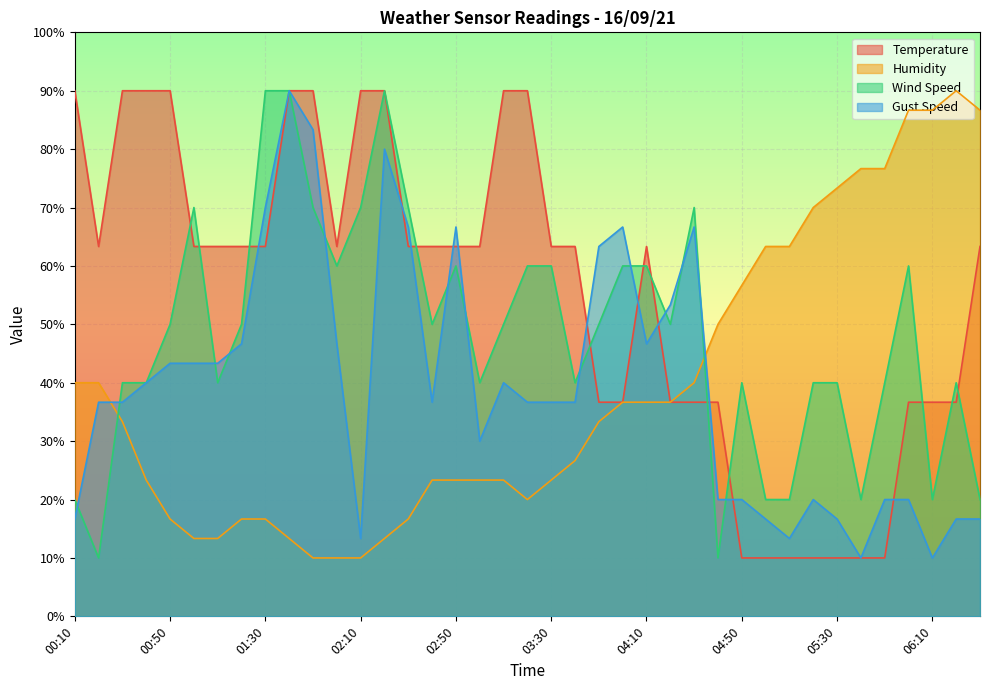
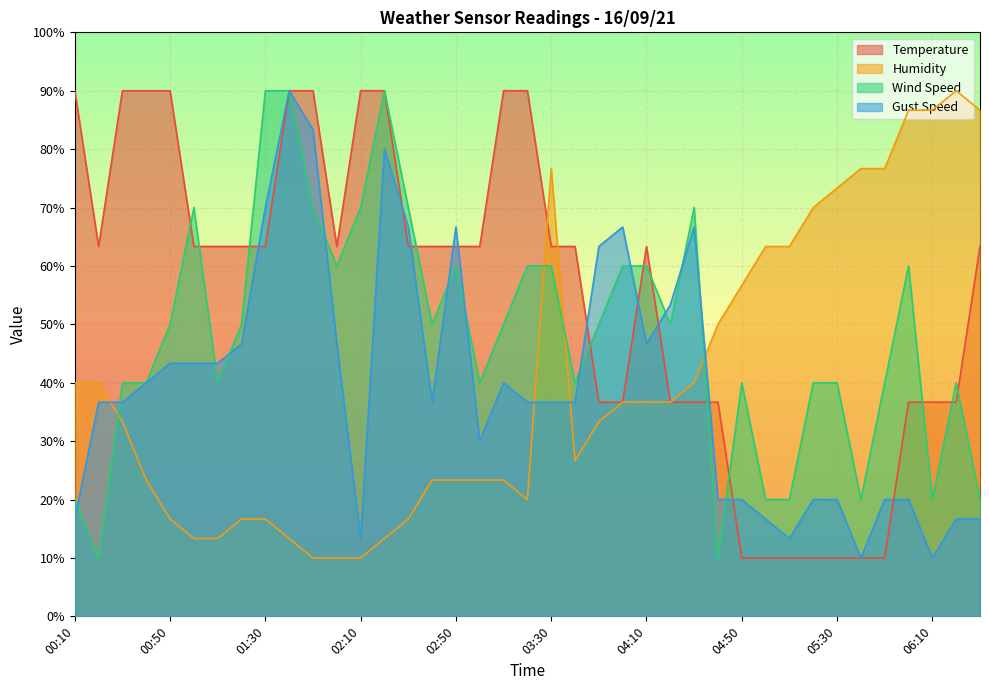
  {
    "Temperature": {
      "00:10": "90%",
      "00:50": "90%",
      "01:30": "63%",
      "02:10": "90%",
      "02:50": "63%",
      "03:30": "63%",
      "04:10": "63%",
      "04:50": "10%",
      "05:30": "10%",
      "06:10": "37%"
    },
    "Humidity": {
      "00:10": "40%",
      "00:50": "17%",
      "01:30": "17%",
      "02:10": "10%",
      "02:50": "23%",
-     "03:30": "23%",
+     "03:30": "77%",
      "04:10": "37%",
      "04:50": "57%",
      "05:30": "73%"
    },
    "Wind Speed": {
      "00:10": "20%",
      "00:50": "50%",
      "01:30": "90%",
      "02:10": "70%",
      "02:50": "60%",
      "03:30": "60%",
      "04:10": "60%",
      "04:50": "40%",
      "05:30": "40%",
      "06:10": "20%"
    },
    "Gust Speed": {
      "00:10": "17%",
      "00:50": "43%",
      "01:30": "70%",
      "02:10": "13%",
      "02:50": "67%",
      "03:30": "37%",
      "04:10": "47%",
      "04:50": "20%",
-     "05:30": "17%",
+     "05:30": "20%",
      "06:10": "10%"
    }
  }
